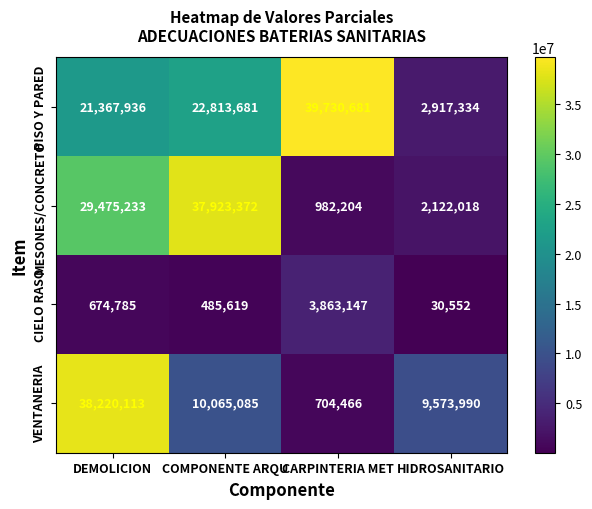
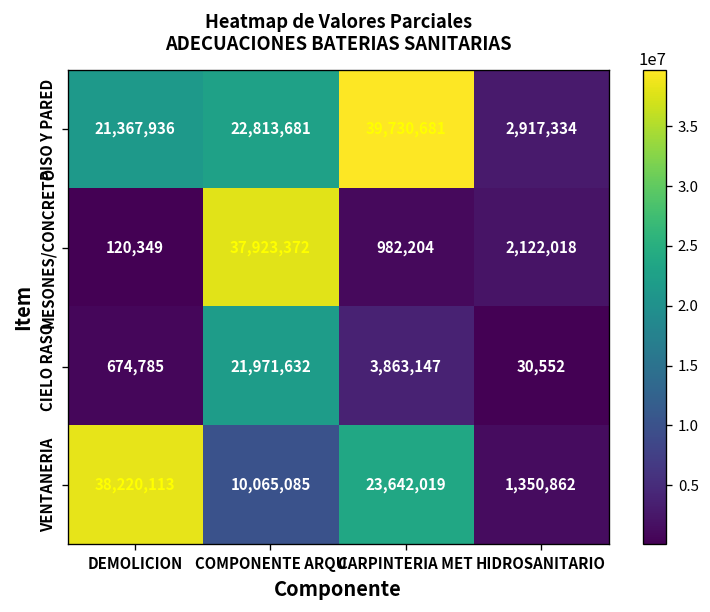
  {
    "PISO Y PARED": {
      "DEMOLICION": "21,367,936",
      "COMPONENTE ARQU": "22,813,681",
      "HIDROSANITARIO": "2,917,334"
    },
    "MESONES/CONCRETO": {
-     "DEMOLICION": "29,475,233",
+     "DEMOLICION": "120,349",
      "CARPINTERIA MET": "982,204",
      "HIDROSANITARIO": "2,122,018"
    },
    "CIELO RASO": {
      "DEMOLICION": "674,785",
-     "COMPONENTE ARQU": "485,619",
+     "COMPONENTE ARQU": "21,971,632",
      "CARPINTERIA MET": "3,863,147",
      "HIDROSANITARIO": "30,552"
    },
    "VENTANERIA": {
      "COMPONENTE ARQU": "10,065,085",
-     "CARPINTERIA MET": "704,466",
-     "HIDROSANITARIO": "9,573,990"
+     "CARPINTERIA MET": "23,642,019",
+     "HIDROSANITARIO": "1,350,862"
    }
  }
